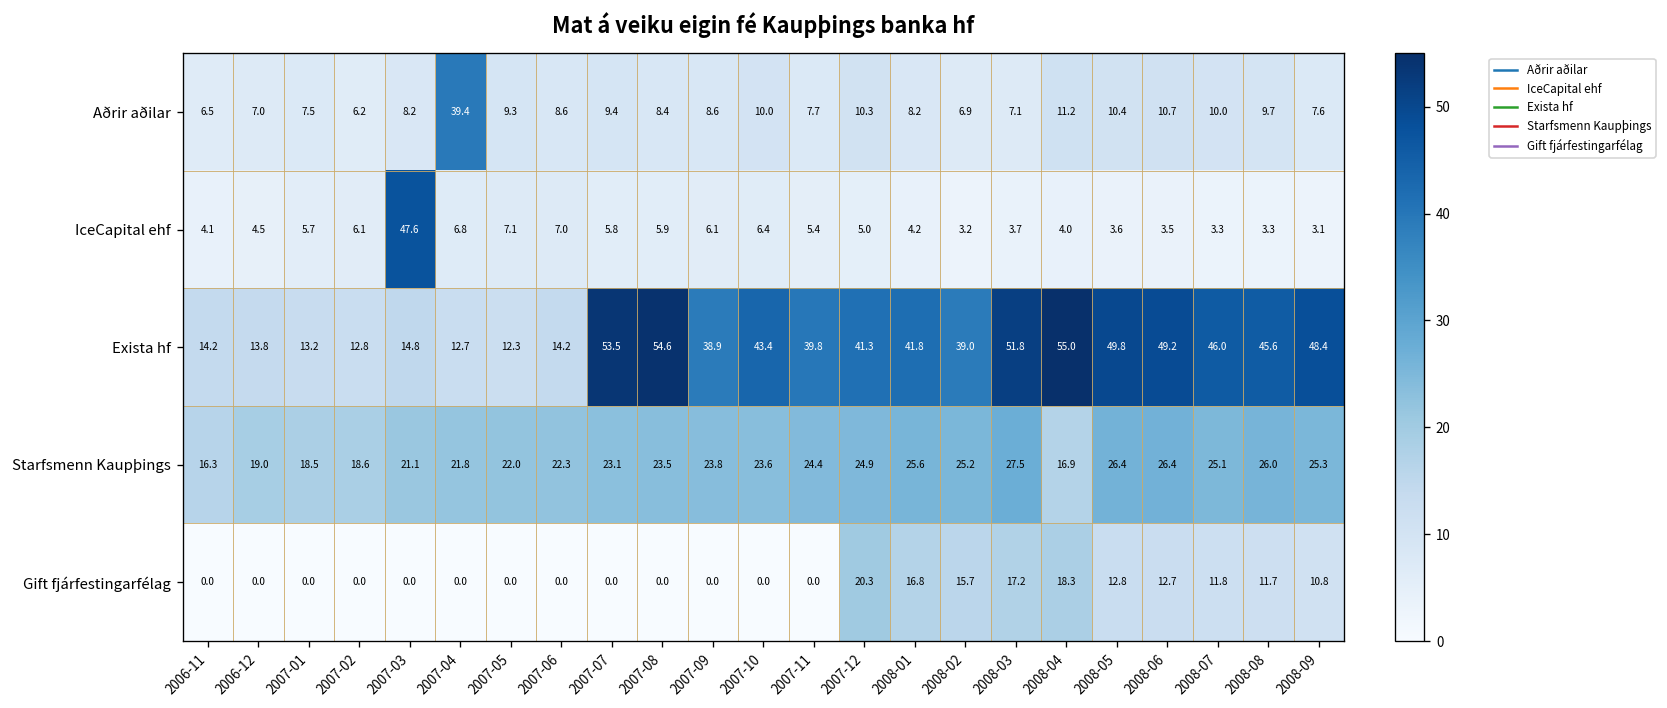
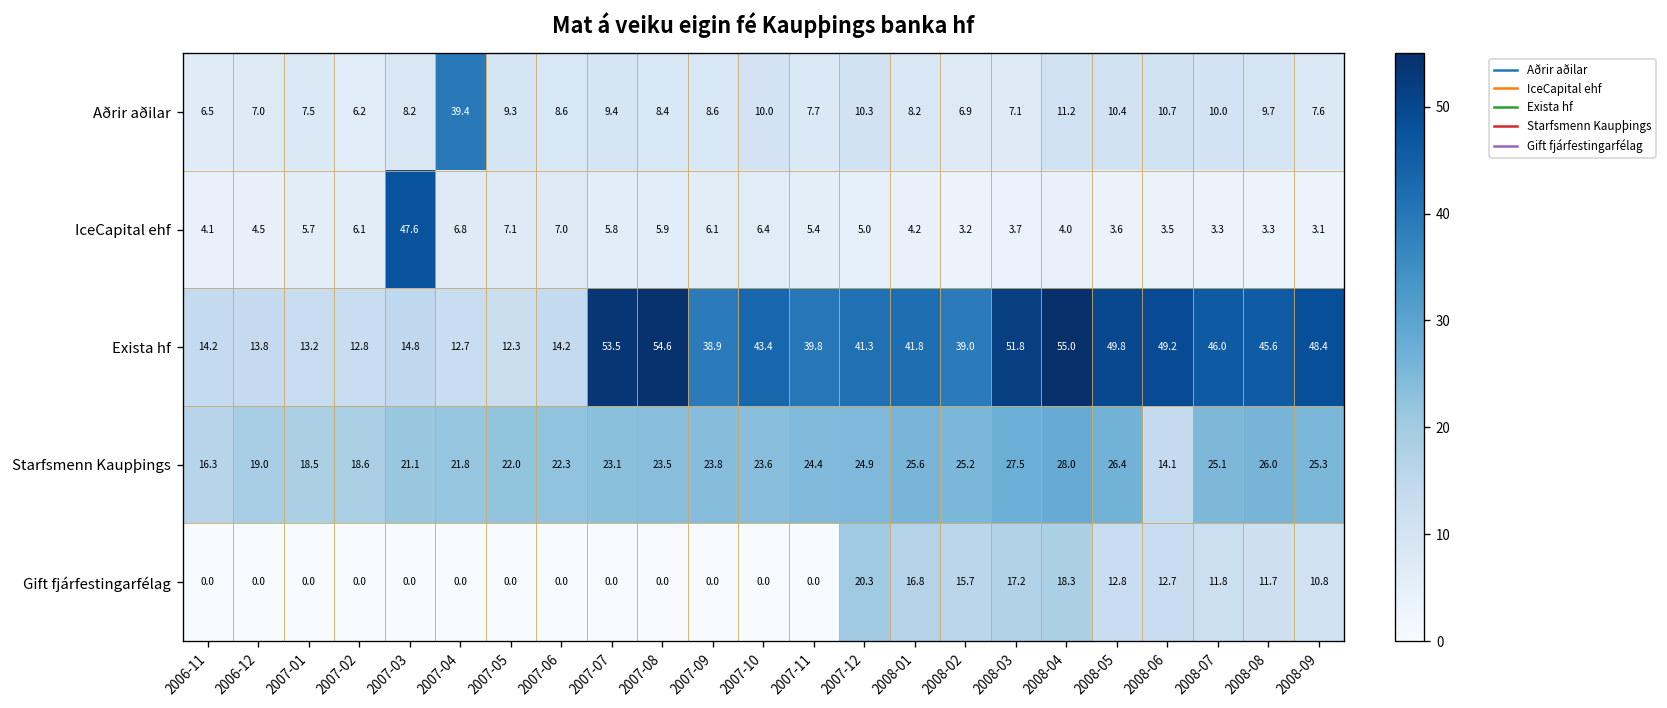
  {
    "Aðrir aðilar": {
      "2006-11": 6.5,
      "2006-12": 7.0,
      "2007-01": 7.5,
      "2007-02": 6.2,
      "2007-03": 8.2,
      "2007-04": 39.4,
      "2007-05": 9.3,
      "2007-06": 8.6,
      "2007-07": 9.4,
      "2007-08": 8.4,
      "2007-09": 8.6,
      "2007-10": 10.0,
      "2007-11": 7.7,
      "2007-12": 10.3,
      "2008-01": 8.2,
      "2008-02": 6.9,
      "2008-03": 7.1,
      "2008-04": 11.2,
      "2008-05": 10.4,
      "2008-06": 10.7,
      "2008-07": 10.0,
      "2008-08": 9.7,
      "2008-09": 7.6
    },
    "IceCapital ehf": {
      "2006-11": 4.1,
      "2006-12": 4.5,
      "2007-01": 5.7,
      "2007-02": 6.1,
      "2007-03": 47.6,
      "2007-04": 6.8,
      "2007-05": 7.1,
      "2007-06": 7.0,
      "2007-07": 5.8,
      "2007-08": 5.9,
      "2007-09": 6.1,
      "2007-10": 6.4,
      "2007-11": 5.4,
      "2007-12": 5.0,
      "2008-01": 4.2,
      "2008-02": 3.2,
      "2008-03": 3.7,
      "2008-04": 4.0,
      "2008-05": 3.6,
      "2008-06": 3.5,
      "2008-07": 3.3,
      "2008-08": 3.3,
      "2008-09": 3.1
    },
    "Exista hf": {
      "2006-11": 14.2,
      "2006-12": 13.8,
      "2007-01": 13.2,
      "2007-02": 12.8,
      "2007-03": 14.8,
      "2007-04": 12.7,
      "2007-05": 12.3,
      "2007-06": 14.2,
      "2007-07": 53.5,
      "2007-08": 54.6,
      "2007-09": 38.9,
      "2007-10": 43.4,
      "2007-11": 39.8,
      "2007-12": 41.3,
      "2008-01": 41.8,
      "2008-02": 39.0,
      "2008-03": 51.8,
      "2008-04": 55.0,
      "2008-05": 49.8,
      "2008-06": 49.2,
      "2008-07": 46.0,
      "2008-08": 45.6,
      "2008-09": 48.4
    },
    "Starfsmenn Kaupþings": {
      "2006-11": 16.3,
      "2006-12": 19.0,
      "2007-01": 18.5,
      "2007-02": 18.6,
      "2007-03": 21.1,
      "2007-04": 21.8,
      "2007-05": 22.0,
      "2007-06": 22.3,
      "2007-07": 23.1,
      "2007-08": 23.5,
      "2007-09": 23.8,
      "2007-10": 23.6,
      "2007-11": 24.4,
      "2007-12": 24.9,
      "2008-01": 25.6,
      "2008-02": 25.2,
      "2008-03": 27.5,
-     "2008-04": 16.9,
+     "2008-04": 28.0,
      "2008-05": 26.4,
-     "2008-06": 26.4,
+     "2008-06": 14.1,
      "2008-07": 25.1,
      "2008-08": 26.0,
      "2008-09": 25.3
    },
    "Gift fjárfestingarfélag": {
      "2006-11": 0.0,
      "2006-12": 0.0,
      "2007-01": 0.0,
      "2007-02": 0.0,
      "2007-03": 0.0,
      "2007-04": 0.0,
      "2007-05": 0.0,
      "2007-06": 0.0,
      "2007-07": 0.0,
      "2007-08": 0.0,
      "2007-09": 0.0,
      "2007-10": 0.0,
      "2007-11": 0.0,
      "2007-12": 20.3,
      "2008-01": 16.8,
      "2008-02": 15.7,
      "2008-03": 17.2,
      "2008-04": 18.3,
      "2008-05": 12.8,
      "2008-06": 12.7,
      "2008-07": 11.8,
      "2008-08": 11.7,
      "2008-09": 10.8
    }
  }
